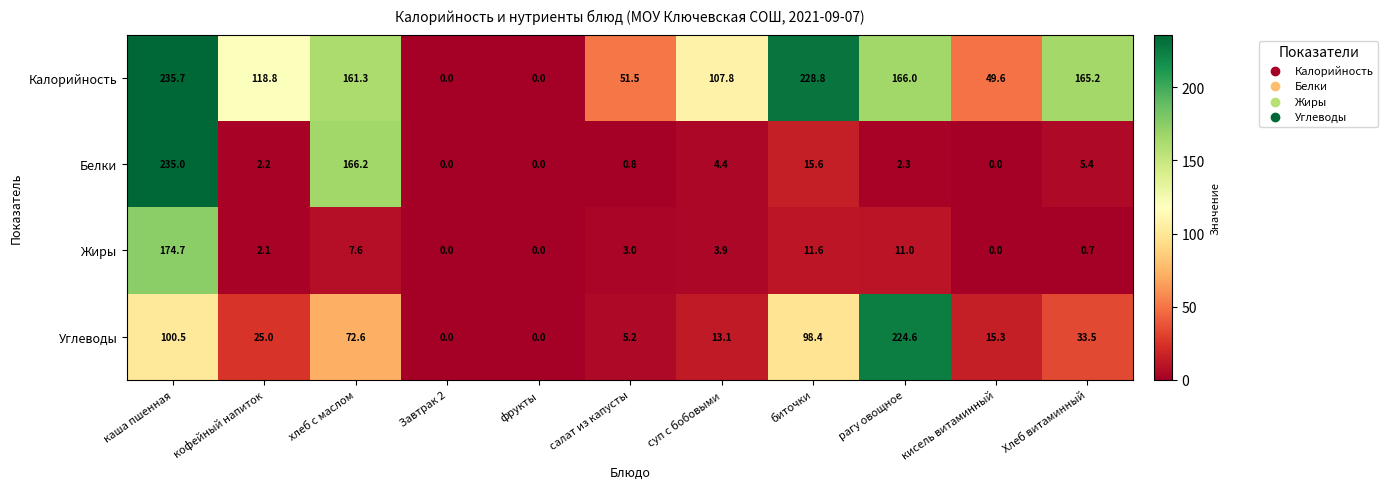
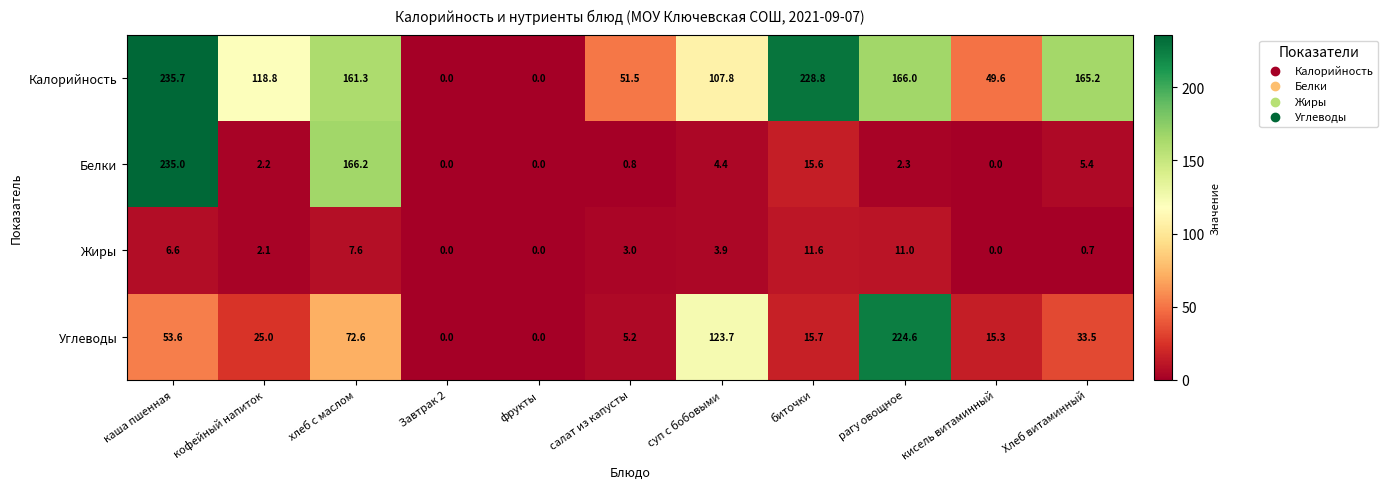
  {
    "Калорийность": {
      "каша пшенная": 235.7,
      "кофейный напиток": 118.8,
      "хлеб с маслом": 161.3,
      "Завтрак 2": 0.0,
      "фрукты": 0.0,
      "салат из капусты": 51.5,
      "суп с бобовыми": 107.8,
      "биточки": 228.8,
      "рагу овощное": 166.0,
      "кисель витаминный": 49.6,
      "Хлеб витаминный": 165.2
    },
    "Белки": {
      "каша пшенная": 235.0,
      "кофейный напиток": 2.2,
      "хлеб с маслом": 166.2,
      "Завтрак 2": 0.0,
      "фрукты": 0.0,
      "салат из капусты": 0.8,
      "суп с бобовыми": 4.4,
      "биточки": 15.6,
      "рагу овощное": 2.3,
      "кисель витаминный": 0.0,
      "Хлеб витаминный": 5.4
    },
    "Жиры": {
-     "каша пшенная": 174.7,
+     "каша пшенная": 6.6,
      "кофейный напиток": 2.1,
      "хлеб с маслом": 7.6,
      "Завтрак 2": 0.0,
      "фрукты": 0.0,
      "салат из капусты": 3.0,
      "суп с бобовыми": 3.9,
      "биточки": 11.6,
      "рагу овощное": 11.0,
      "кисель витаминный": 0.0,
      "Хлеб витаминный": 0.7
    },
    "Углеводы": {
-     "каша пшенная": 100.5,
+     "каша пшенная": 53.6,
      "кофейный напиток": 25.0,
      "хлеб с маслом": 72.6,
      "Завтрак 2": 0.0,
      "фрукты": 0.0,
      "салат из капусты": 5.2,
-     "суп с бобовыми": 13.1,
-     "биточки": 98.4,
+     "суп с бобовыми": 123.7,
+     "биточки": 15.7,
      "рагу овощное": 224.6,
      "кисель витаминный": 15.3,
      "Хлеб витаминный": 33.5
    }
  }
